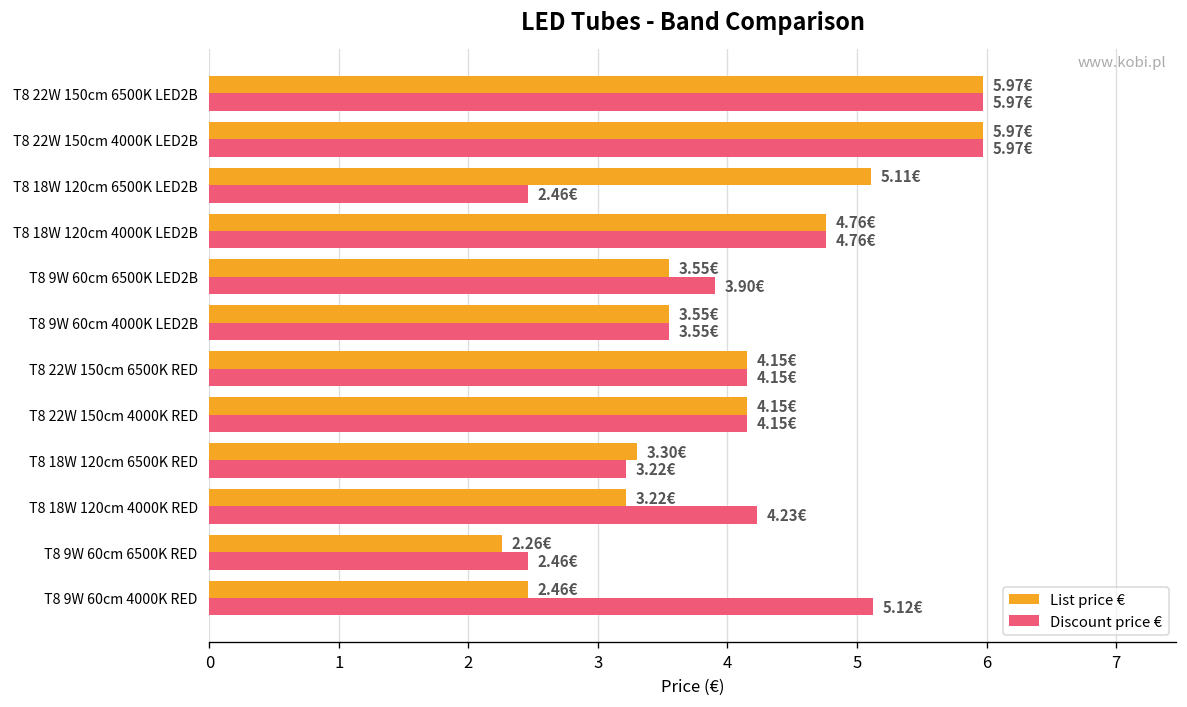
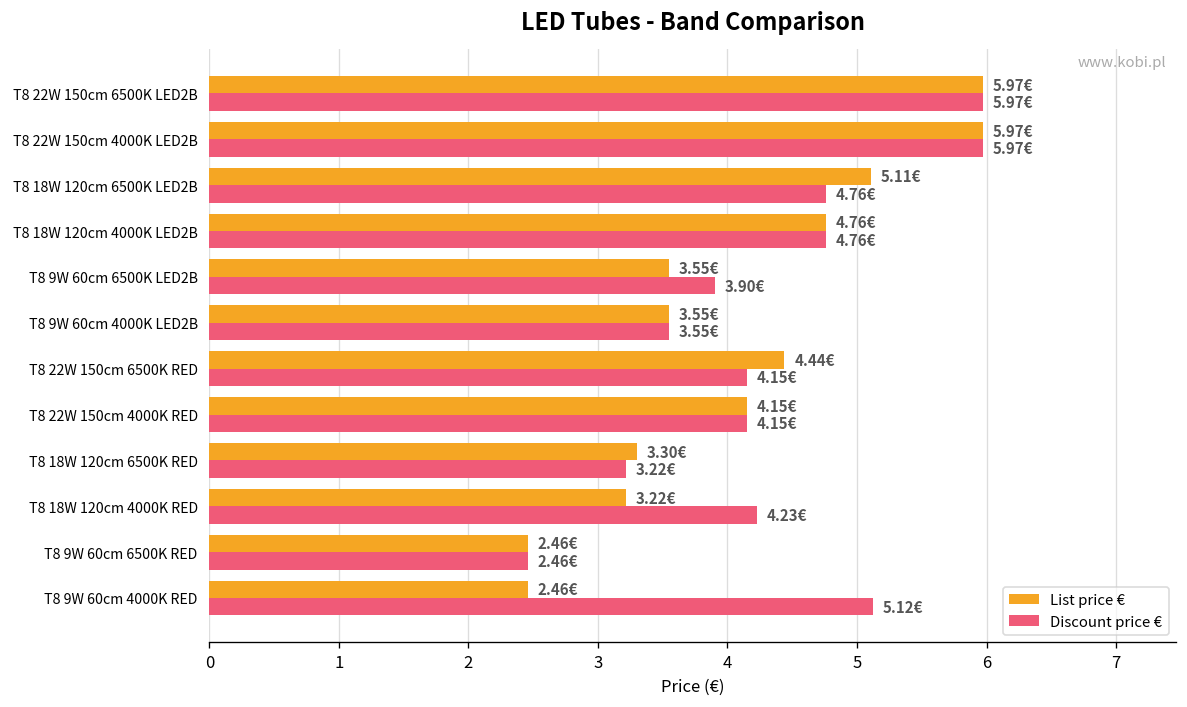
  {
    "List price €": {
      "T8 22W 150cm 6500K LED2B": "5.97€",
      "T8 22W 150cm 4000K LED2B": "5.97€",
      "T8 18W 120cm 6500K LED2B": "5.11€",
      "T8 18W 120cm 4000K LED2B": "4.76€",
      "T8 9W 60cm 6500K LED2B": "3.55€",
      "T8 9W 60cm 4000K LED2B": "3.55€",
-     "T8 22W 150cm 6500K RED": "4.15€",
+     "T8 22W 150cm 6500K RED": "4.44€",
      "T8 22W 150cm 4000K RED": "4.15€",
      "T8 18W 120cm 6500K RED": "3.30€",
      "T8 18W 120cm 4000K RED": "3.22€",
-     "T8 9W 60cm 6500K RED": "2.26€",
+     "T8 9W 60cm 6500K RED": "2.46€",
      "T8 9W 60cm 4000K RED": "2.46€"
    },
    "Discount price €": {
      "T8 22W 150cm 6500K LED2B": "5.97€",
      "T8 22W 150cm 4000K LED2B": "5.97€",
-     "T8 18W 120cm 6500K LED2B": "2.46€",
+     "T8 18W 120cm 6500K LED2B": "4.76€",
      "T8 18W 120cm 4000K LED2B": "4.76€",
      "T8 9W 60cm 6500K LED2B": "3.90€",
      "T8 9W 60cm 4000K LED2B": "3.55€",
      "T8 22W 150cm 6500K RED": "4.15€",
      "T8 22W 150cm 4000K RED": "4.15€",
      "T8 18W 120cm 6500K RED": "3.22€",
      "T8 18W 120cm 4000K RED": "4.23€",
      "T8 9W 60cm 6500K RED": "2.46€",
      "T8 9W 60cm 4000K RED": "5.12€"
    }
  }
